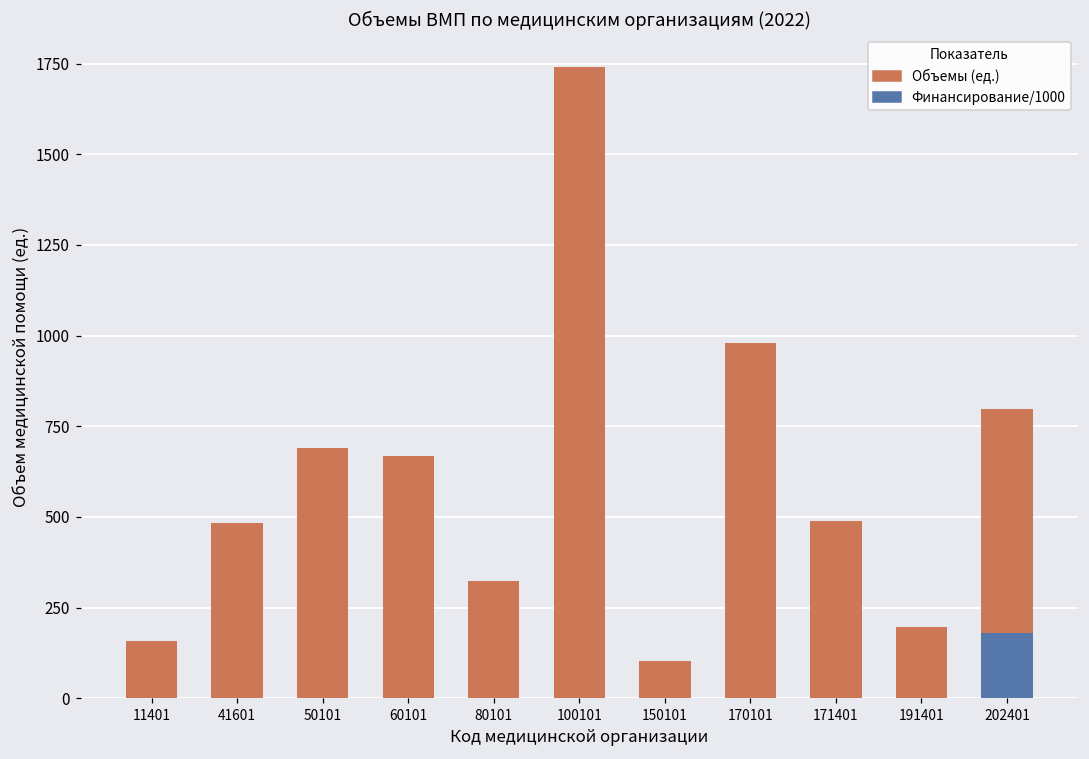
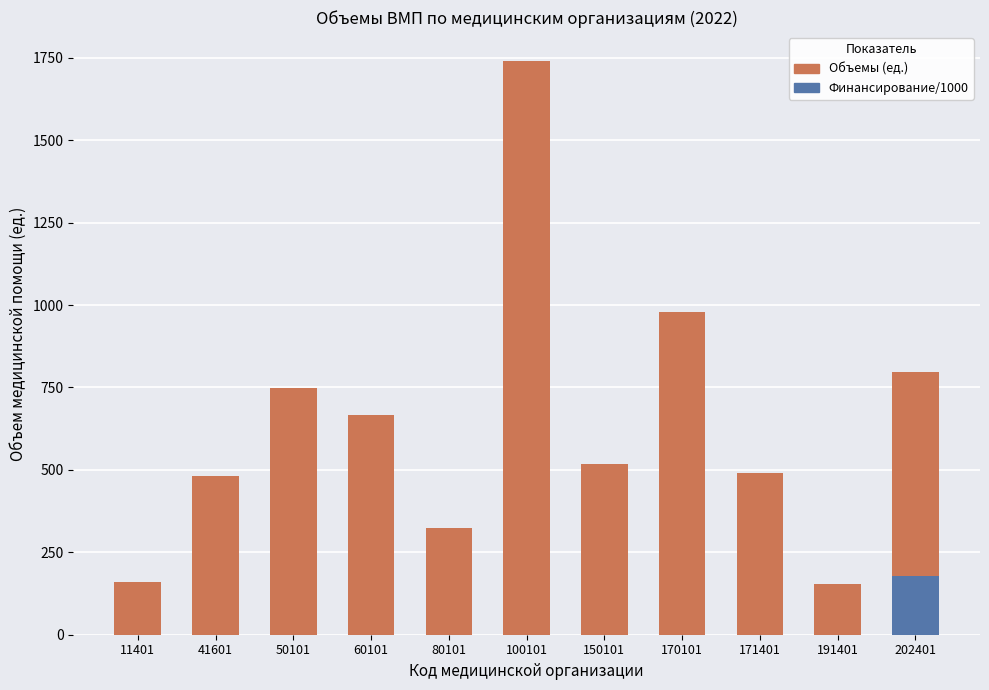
  {
    "Объемы (ед.)": {
      "11401": 160,
      "41601": 480,
-     "50101": 690,
+     "50101": 750,
      "60101": 670,
      "80101": 320,
      "100101": 1740,
-     "150101": 100,
+     "150101": 520,
      "170101": 980,
      "171401": 490,
-     "191401": 200,
+     "191401": 150,
      "202401": 800
    }
  }
